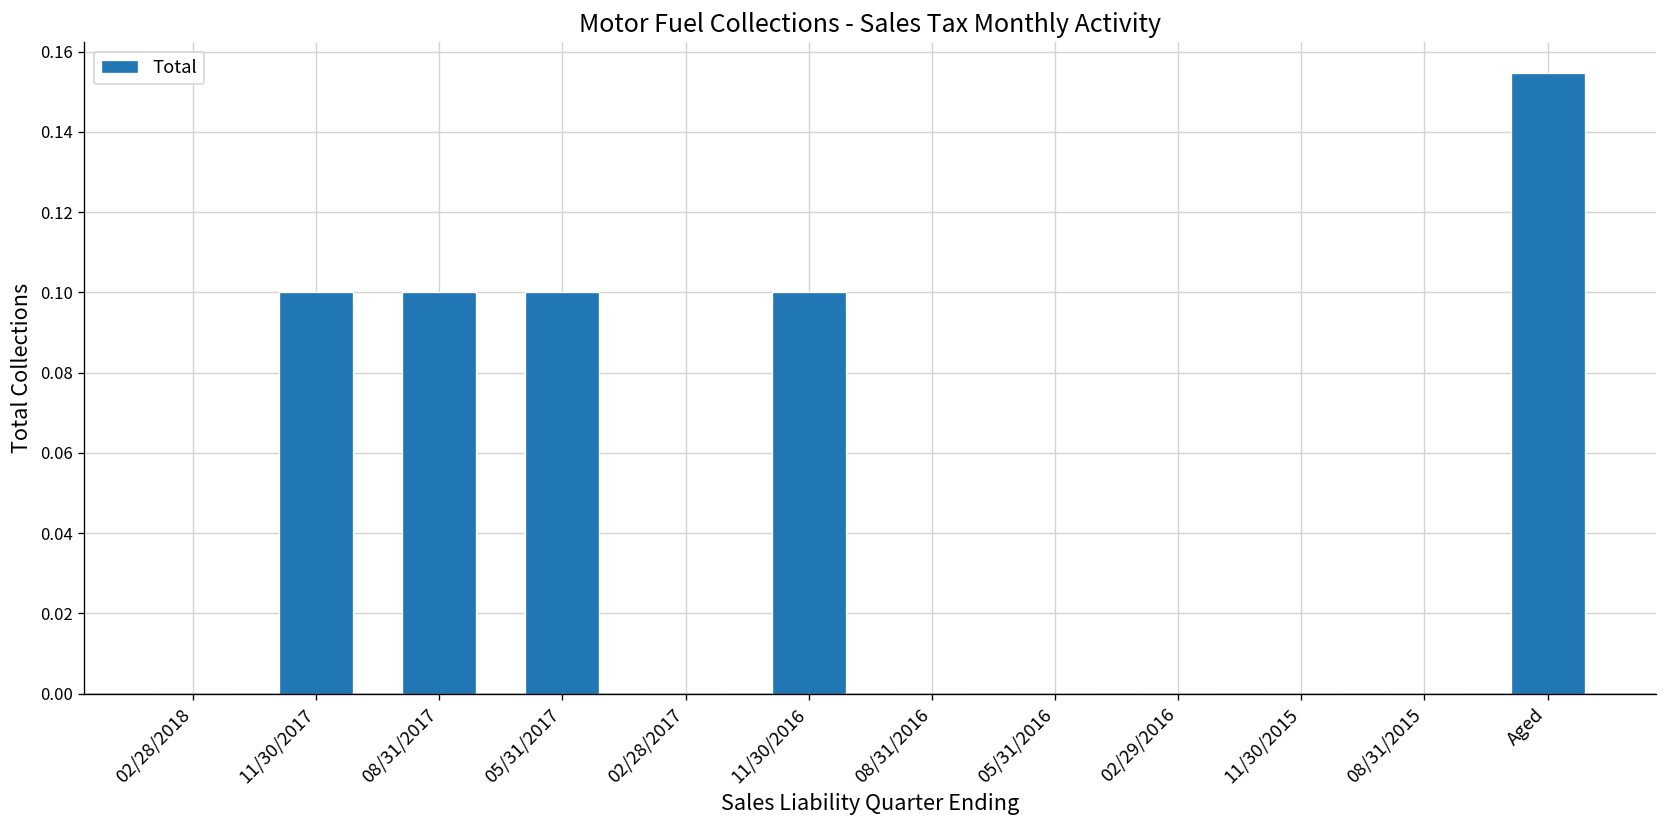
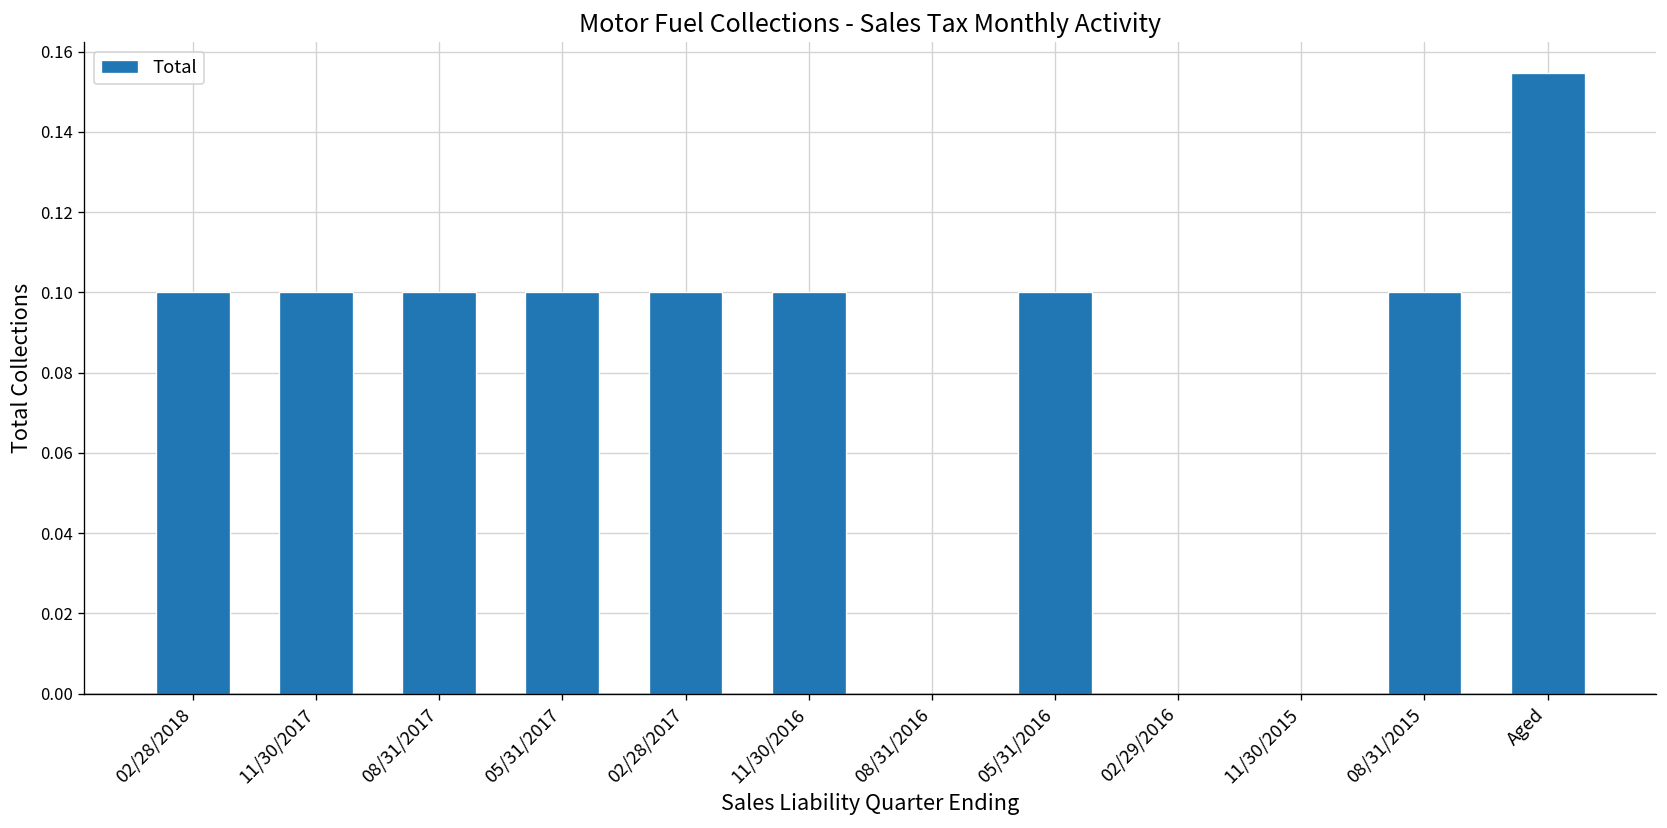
  {
-   "02/28/2018": 0.0,
+   "02/28/2018": 0.1,
    "11/30/2017": 0.1,
    "08/31/2017": 0.1,
    "05/31/2017": 0.1,
-   "02/28/2017": 0.0,
+   "02/28/2017": 0.1,
    "11/30/2016": 0.1,
    "08/31/2016": 0.0,
-   "05/31/2016": 0.0,
+   "05/31/2016": 0.1,
    "02/29/2016": 0.0,
    "11/30/2015": 0.0,
-   "08/31/2015": 0.0,
+   "08/31/2015": 0.1,
    "Aged": 0.155
  }
